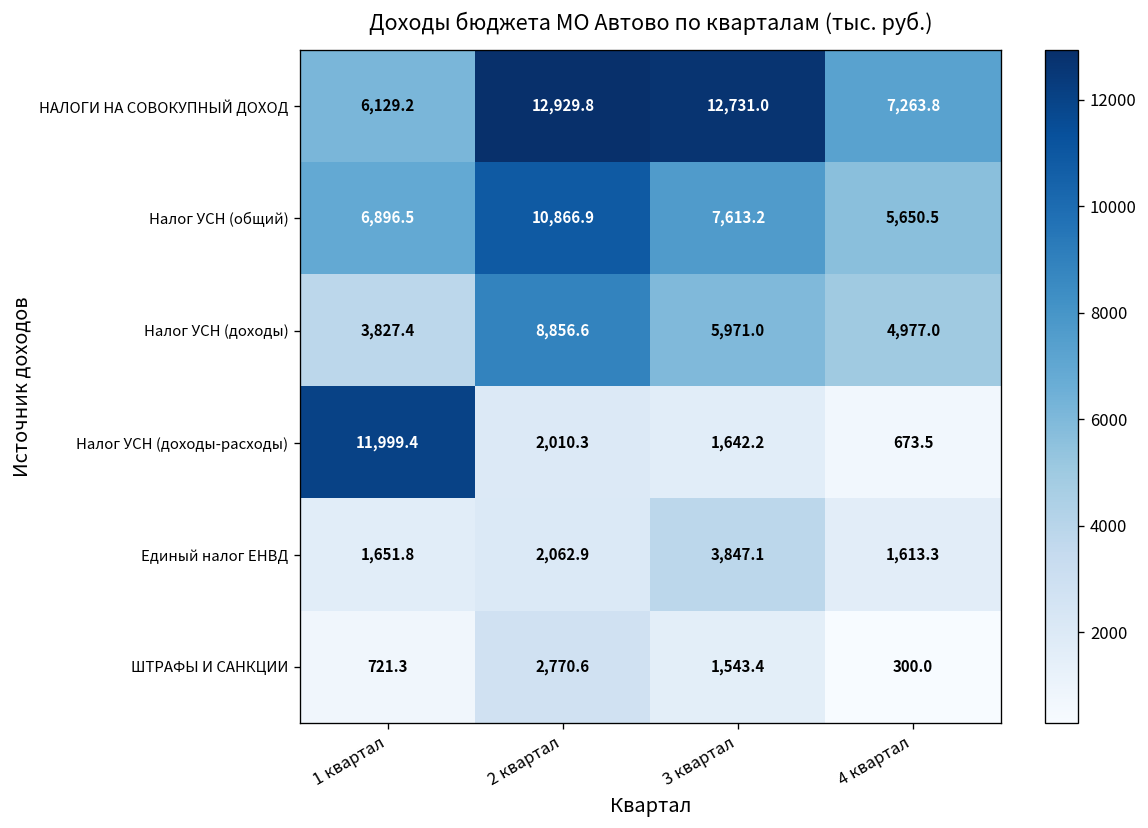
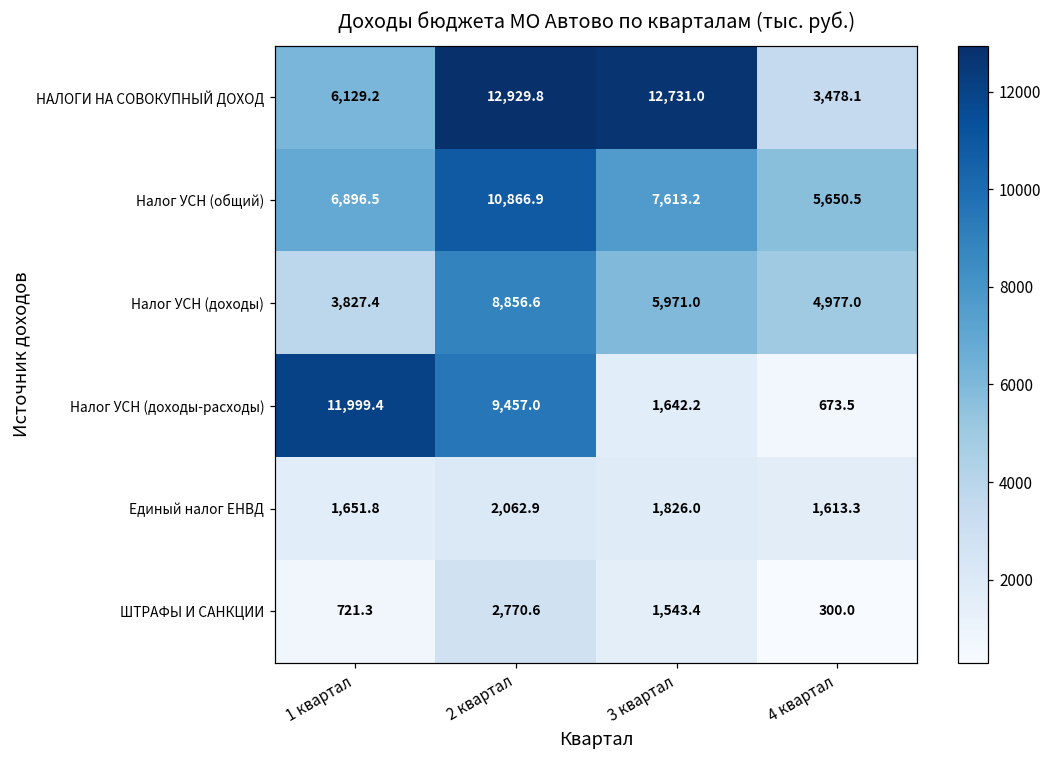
  {
    "НАЛОГИ НА СОВОКУПНЫЙ ДОХОД": {
      "1 квартал": "6,129.2",
      "2 квартал": "12,929.8",
      "3 квартал": "12,731.0",
-     "4 квартал": "7,263.8"
+     "4 квартал": "3,478.1"
    },
    "Налог УСН (общий)": {
      "1 квартал": "6,896.5",
      "2 квартал": "10,866.9",
      "3 квартал": "7,613.2",
      "4 квартал": "5,650.5"
    },
    "Налог УСН (доходы)": {
      "1 квартал": "3,827.4",
      "2 квартал": "8,856.6",
      "3 квартал": "5,971.0",
      "4 квартал": "4,977.0"
    },
    "Налог УСН (доходы-расходы)": {
      "1 квартал": "11,999.4",
-     "2 квартал": "2,010.3",
+     "2 квартал": "9,457.0",
      "3 квартал": "1,642.2",
      "4 квартал": "673.5"
    },
    "Единый налог ЕНВД": {
      "1 квартал": "1,651.8",
      "2 квартал": "2,062.9",
-     "3 квартал": "3,847.1",
+     "3 квартал": "1,826.0",
      "4 квартал": "1,613.3"
    },
    "ШТРАФЫ И САНКЦИИ": {
      "1 квартал": "721.3",
      "2 квартал": "2,770.6",
      "3 квартал": "1,543.4",
      "4 квартал": "300.0"
    }
  }
